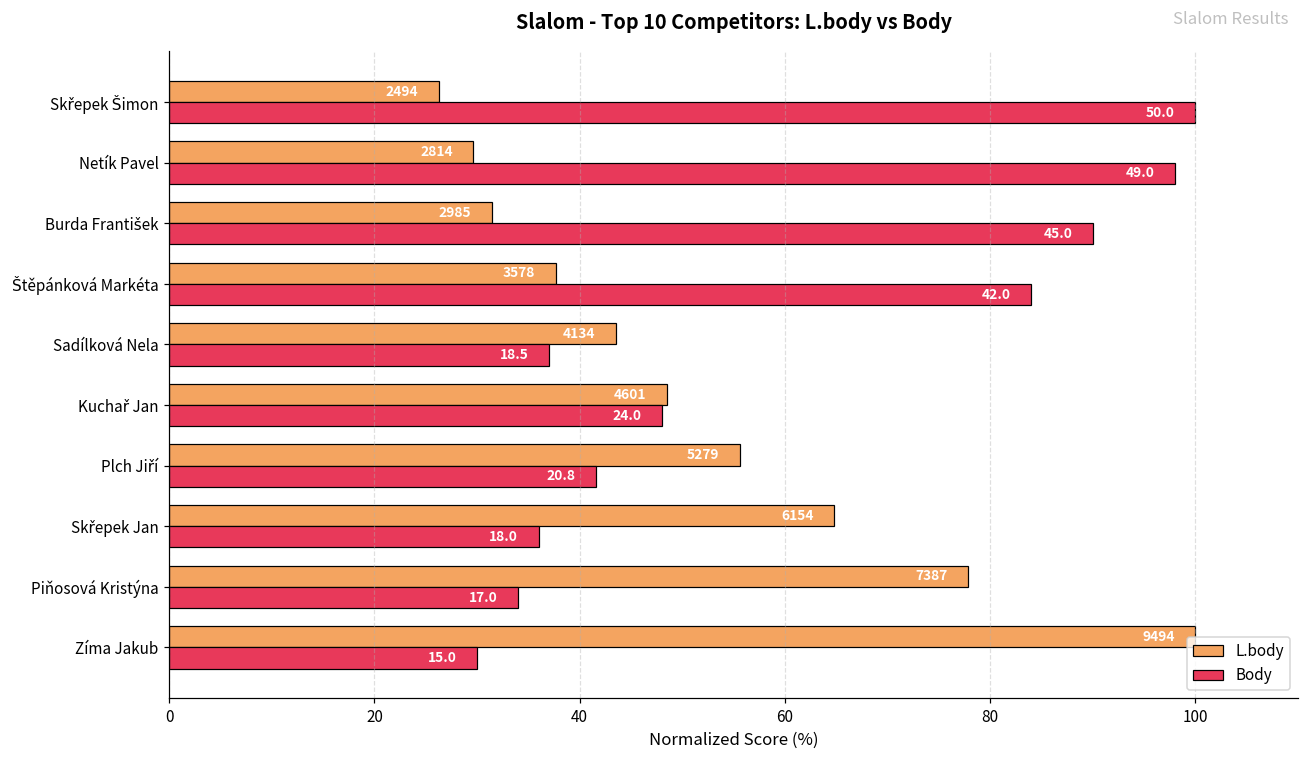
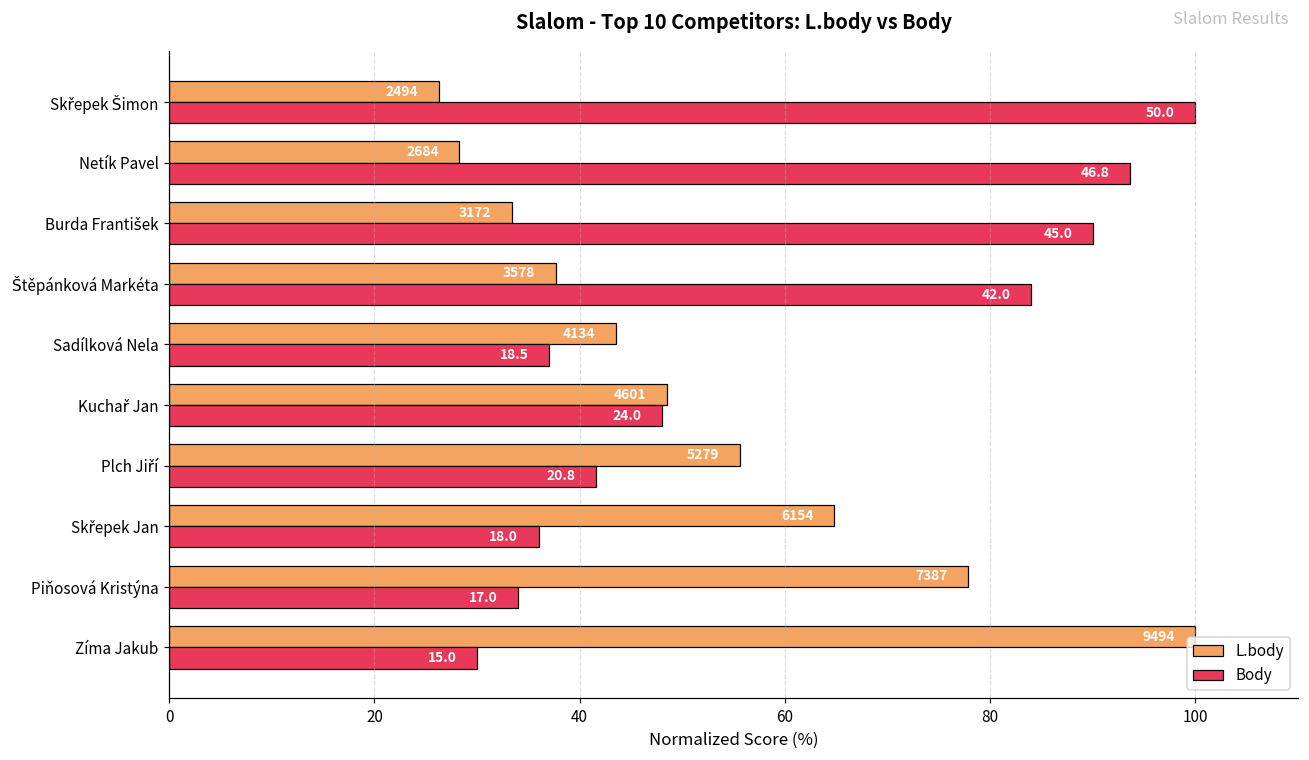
  {
    "L.body": {
-     "Netík Pavel": 2814,
-     "Burda František": 2985
+     "Netík Pavel": 2684,
+     "Burda František": 3172
    },
    "Body": {
-     "Netík Pavel": 49.0
+     "Netík Pavel": 46.8
    }
  }
